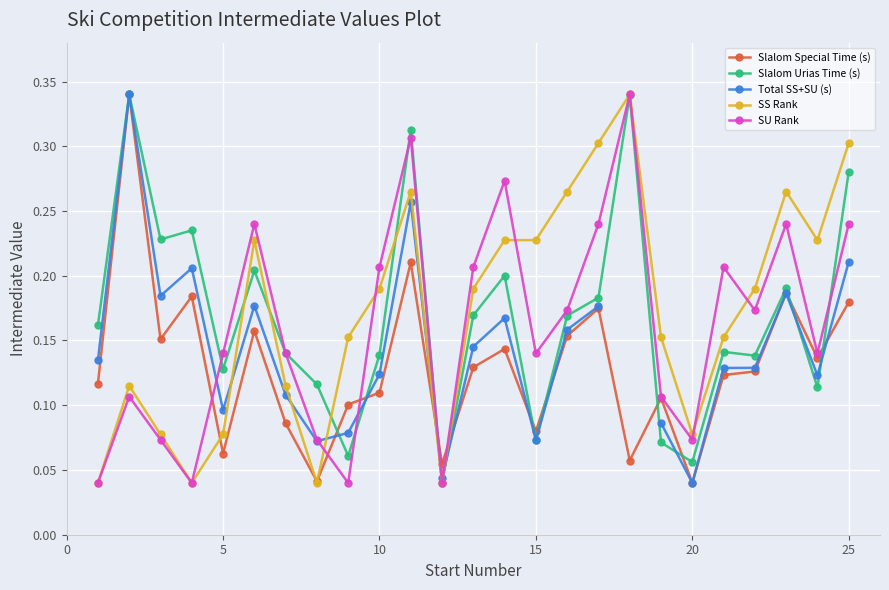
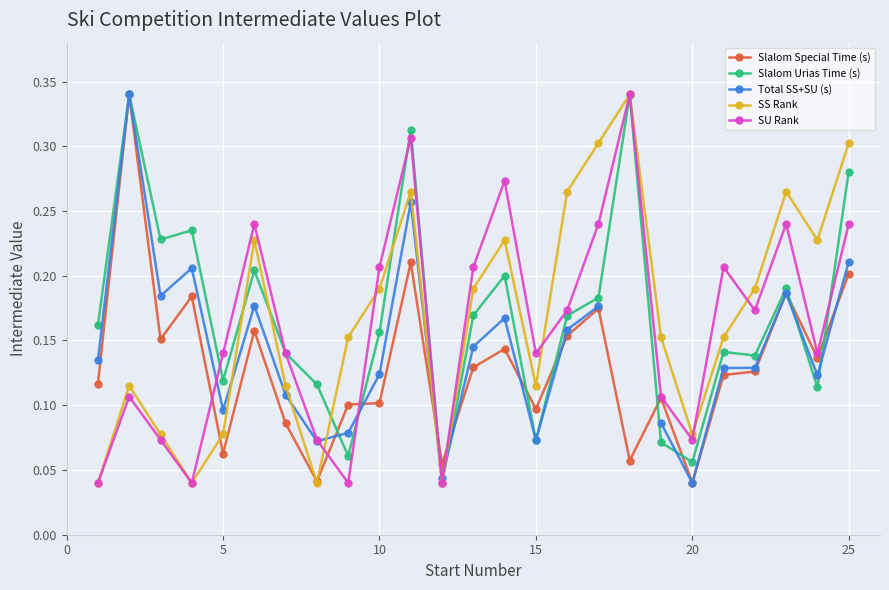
  {
    "Slalom Special Time (s)": {
      "5": 0.063,
-     "10": 0.110,
-     "15": 0.080,
-     "25": 0.180
+     "10": 0.102,
+     "15": 0.097,
+     "25": 0.202
    },
    "Slalom Urias Time (s)": {
-     "5": 0.128,
-     "10": 0.139,
+     "5": 0.119,
+     "10": 0.156,
      "20": 0.056,
      "25": 0.280
    },
    "Total SS+SU (s)": {
      "5": 0.096,
      "10": 0.124,
      "25": 0.211
    },
    "SS Rank": {
      "5": 0.078,
      "10": 0.190,
-     "15": 0.228,
+     "15": 0.115,
      "20": 0.078,
      "25": 0.303
    },
    "SU Rank": {
      "5": 0.140,
      "10": 0.207,
      "15": 0.140,
      "20": 0.073,
      "25": 0.240
    }
  }
